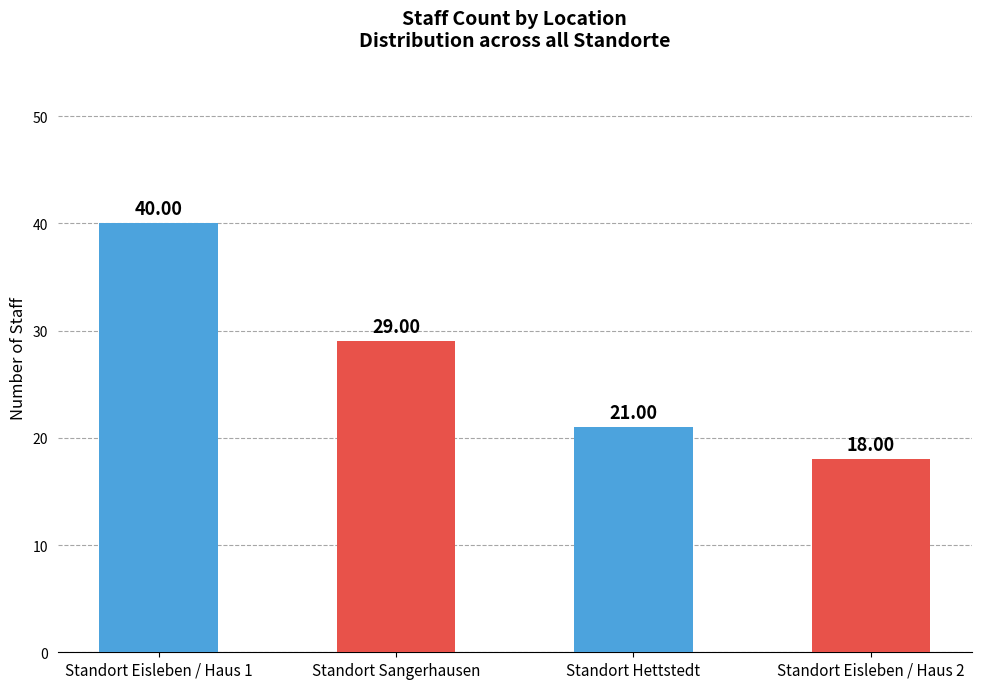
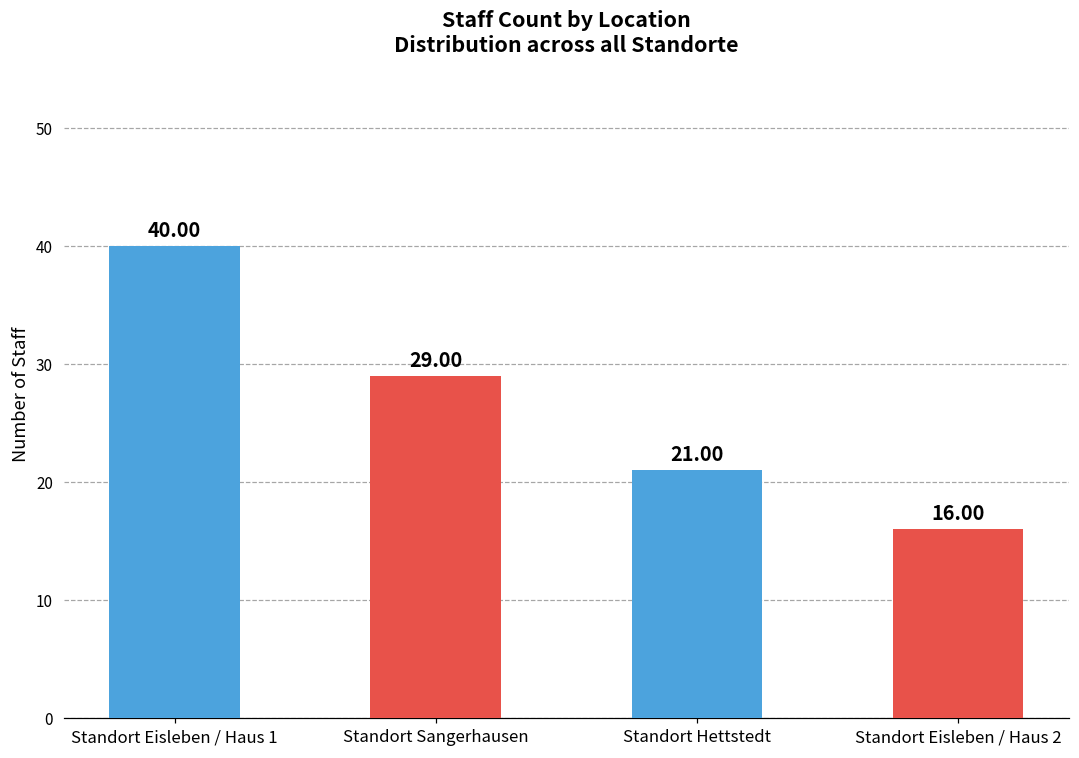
  {
    "Standort Eisleben / Haus 1": 40.00,
    "Standort Sangerhausen": 29.00,
    "Standort Hettstedt": 21.00,
-   "Standort Eisleben / Haus 2": 18.00
+   "Standort Eisleben / Haus 2": 16.00
  }
